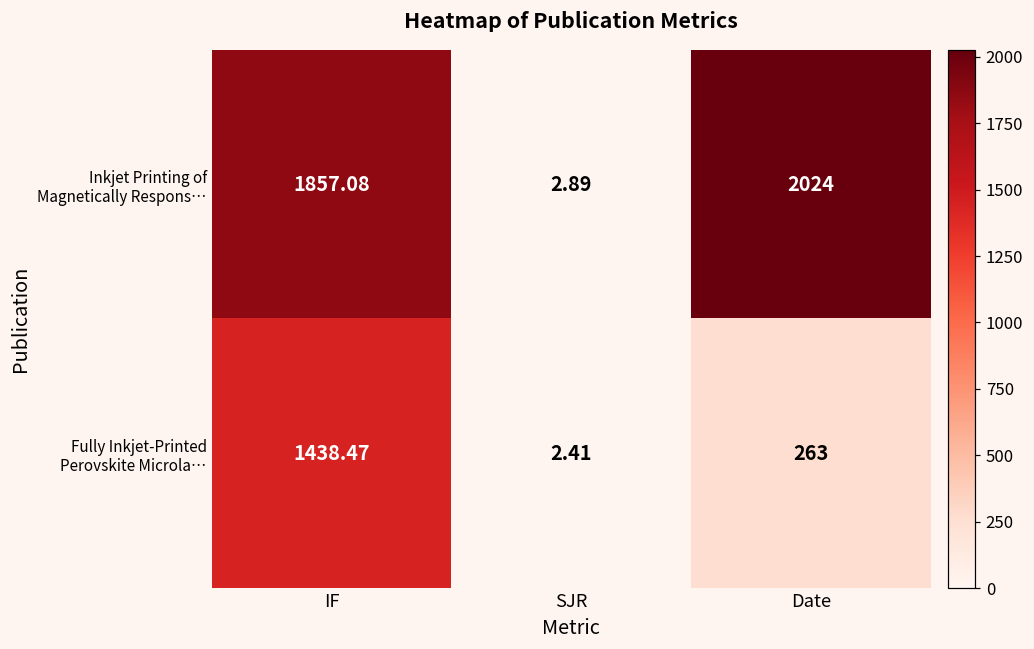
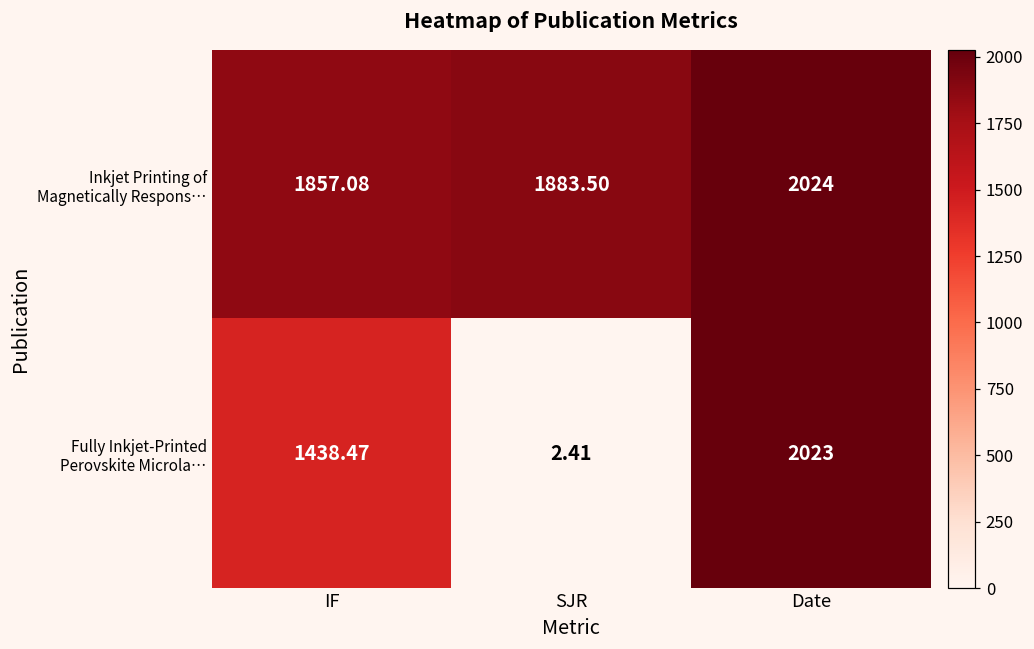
  {
    "Inkjet Printing of Magnetically Respons…": {
      "IF": 1857.08,
-     "SJR": 2.89,
+     "SJR": 1883.50,
      "Date": 2024
    },
    "Fully Inkjet‑Printed Perovskite Microla…": {
      "IF": 1438.47,
      "SJR": 2.41,
-     "Date": 263
+     "Date": 2023
    }
  }
